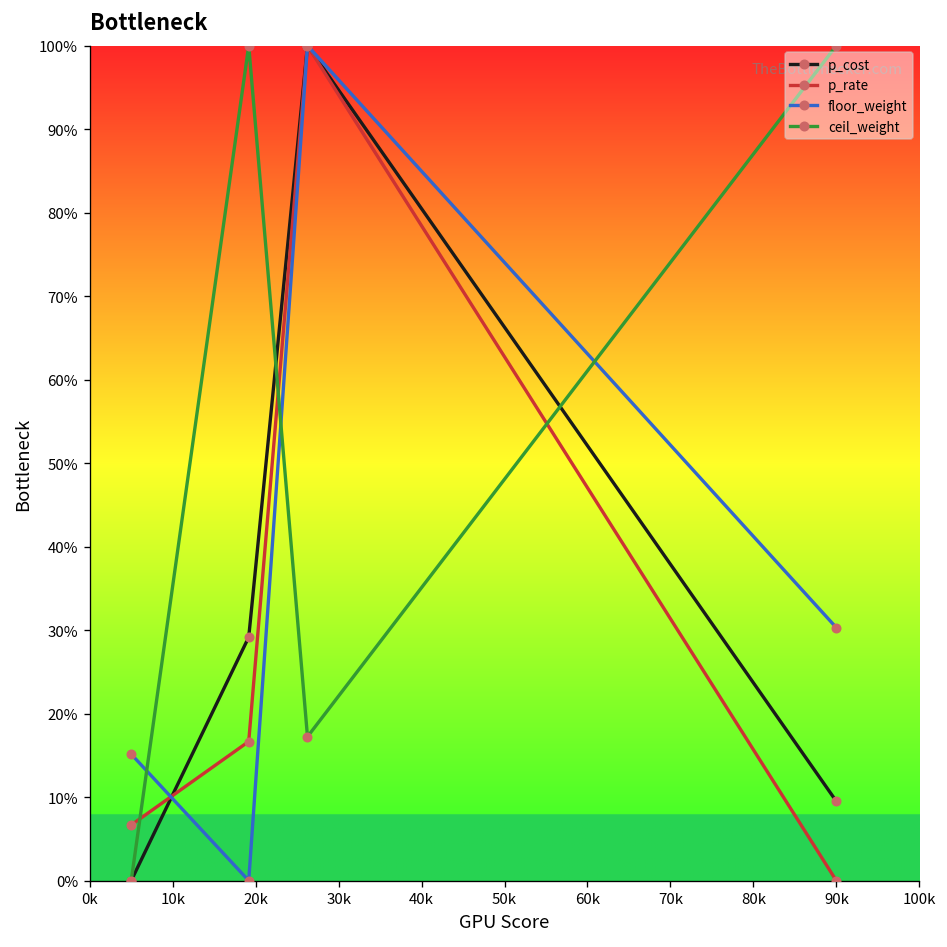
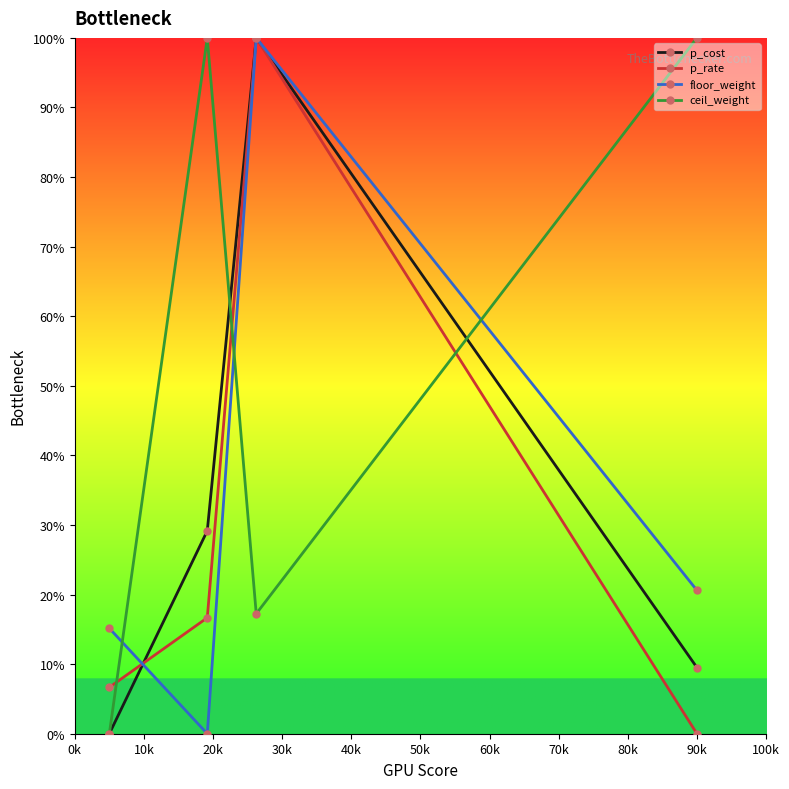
  {
    "p_cost": {
      "90k": "10%"
    },
    "p_rate": {
      "90k": "0%"
    },
    "floor_weight": {
-     "90k": "30%"
+     "90k": "21%"
    },
    "ceil_weight": {
      "90k": "100%"
    }
  }
